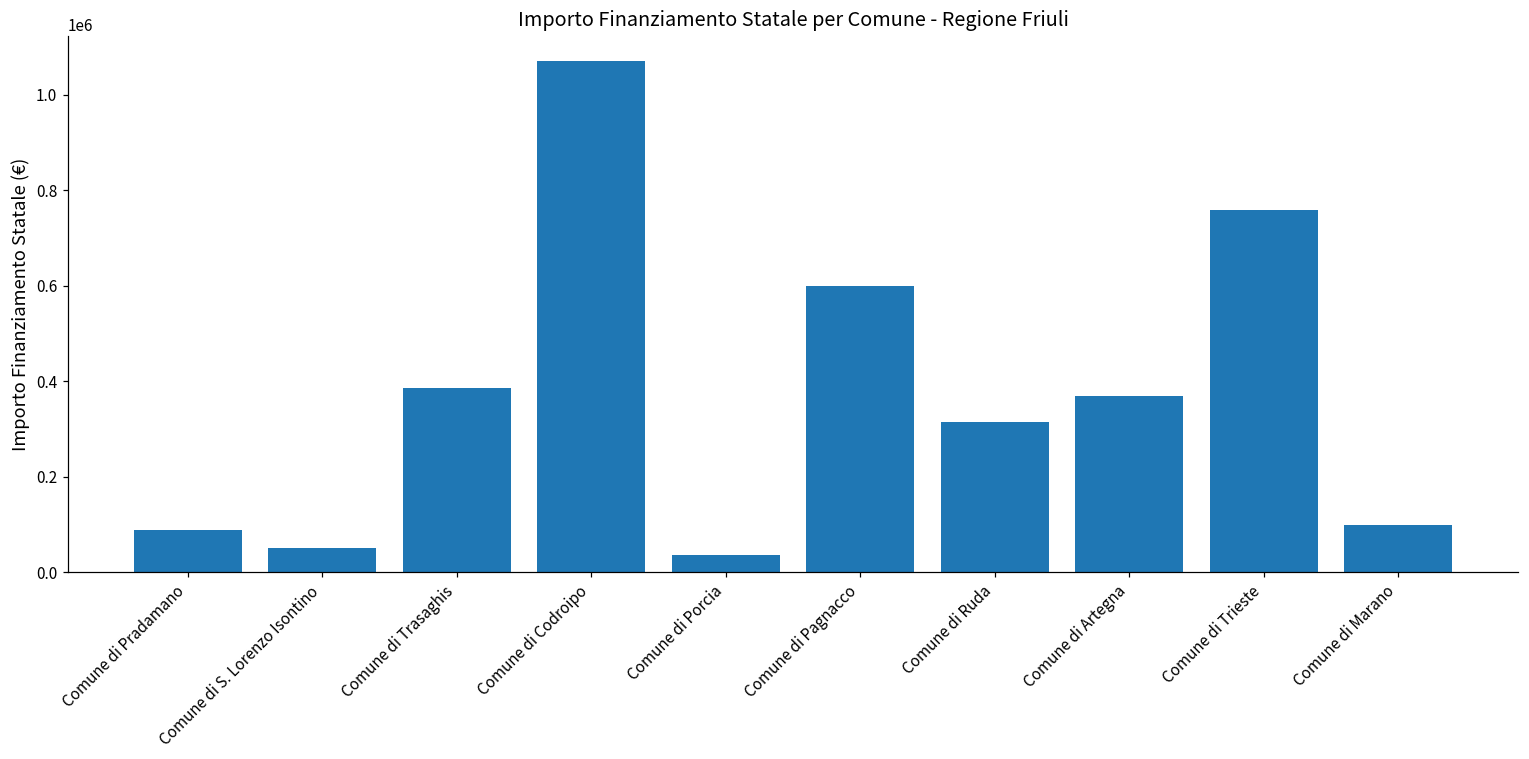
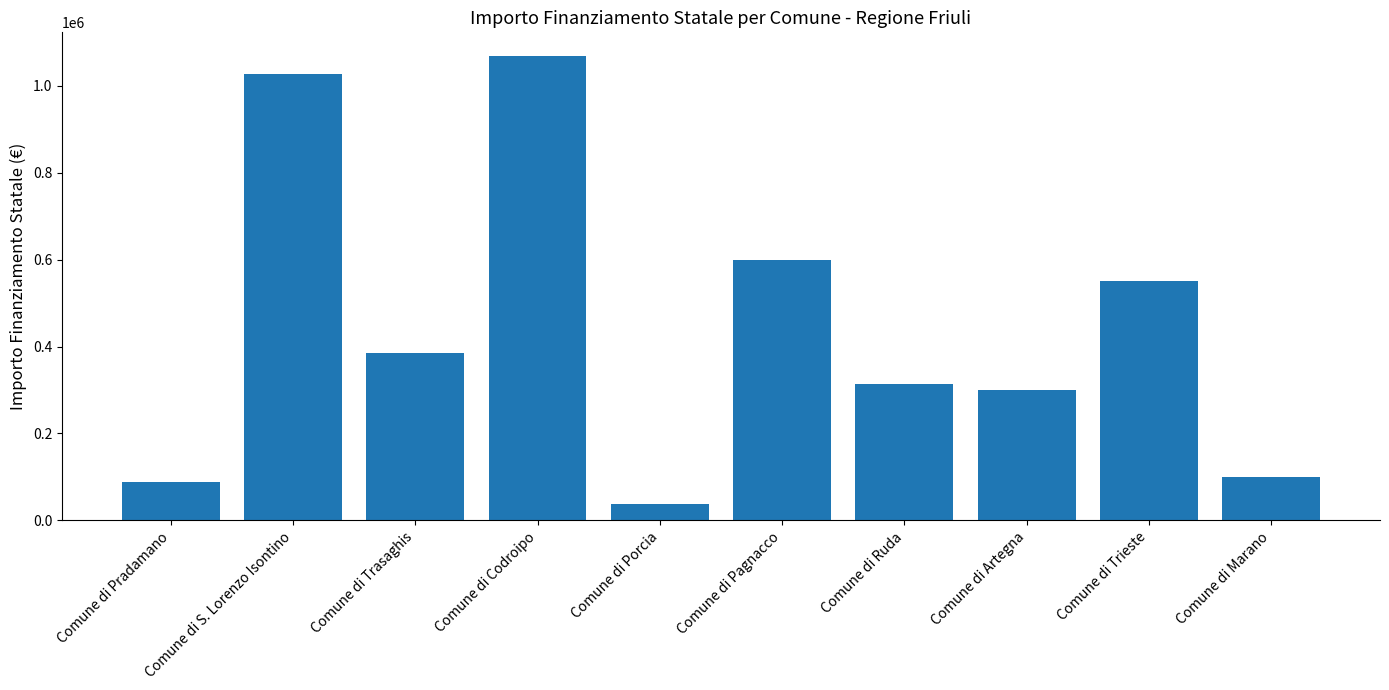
  {
    "Comune di Pradamano": 90000,
-   "Comune di S. Lorenzo Isontino": 50000,
+   "Comune di S. Lorenzo Isontino": 1030000,
    "Comune di Trasaghis": 390000,
    "Comune di Codroipo": 1070000,
    "Comune di Porcia": 40000,
    "Comune di Pagnacco": 600000,
    "Comune di Ruda": 310000,
-   "Comune di Artegna": 370000,
-   "Comune di Trieste": 760000,
+   "Comune di Artegna": 300000,
+   "Comune di Trieste": 550000,
    "Comune di Marano": 100000
  }
